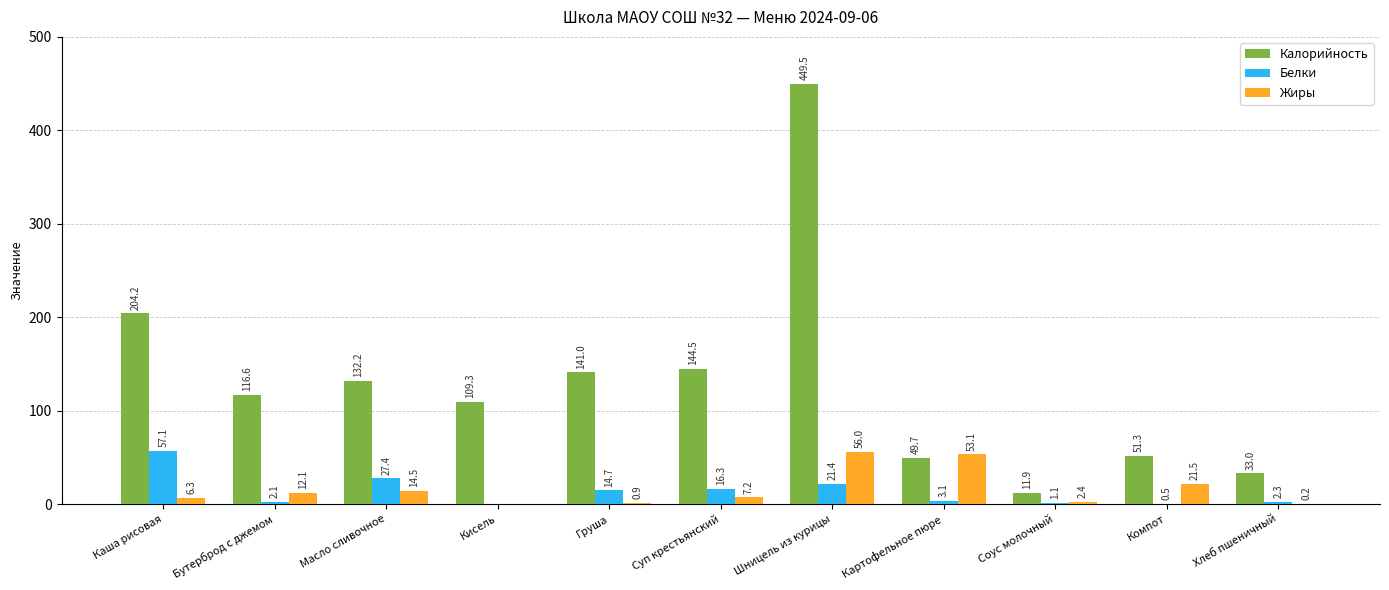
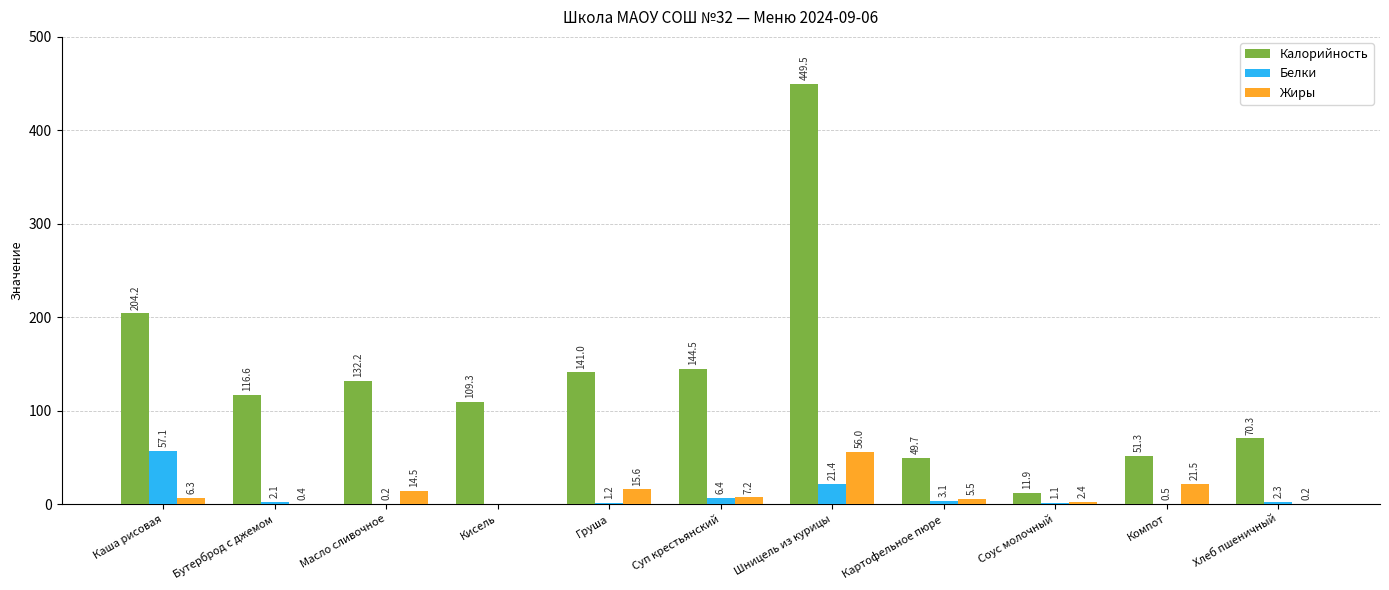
  {
    "Калорийность": {
      "Каша рисовая": 204.2,
      "Бутерброд с джемом": 116.6,
      "Масло сливочное": 132.2,
      "Кисель": 109.3,
      "Груша": 141.0,
      "Суп крестьянский": 144.5,
      "Шницель из курицы": 449.5,
      "Картофельное пюре": 49.7,
      "Соус молочный": 11.9,
      "Компот": 51.3,
-     "Хлеб пшеничный": 33.0
+     "Хлеб пшеничный": 70.3
    },
    "Белки": {
      "Каша рисовая": 57.1,
      "Бутерброд с джемом": 2.1,
-     "Масло сливочное": 27.4,
-     "Груша": 14.7,
-     "Суп крестьянский": 16.3,
+     "Масло сливочное": 0.2,
+     "Груша": 1.2,
+     "Суп крестьянский": 6.4,
      "Шницель из курицы": 21.4,
      "Картофельное пюре": 3.1,
      "Соус молочный": 1.1,
      "Компот": 0.5,
      "Хлеб пшеничный": 2.3
    },
    "Жиры": {
      "Каша рисовая": 6.3,
-     "Бутерброд с джемом": 12.1,
+     "Бутерброд с джемом": 0.4,
      "Масло сливочное": 14.5,
-     "Груша": 0.9,
+     "Груша": 15.6,
      "Суп крестьянский": 7.2,
      "Шницель из курицы": 56.0,
-     "Картофельное пюре": 53.1,
+     "Картофельное пюре": 5.5,
      "Соус молочный": 2.4,
      "Компот": 21.5,
      "Хлеб пшеничный": 0.2
    }
  }
